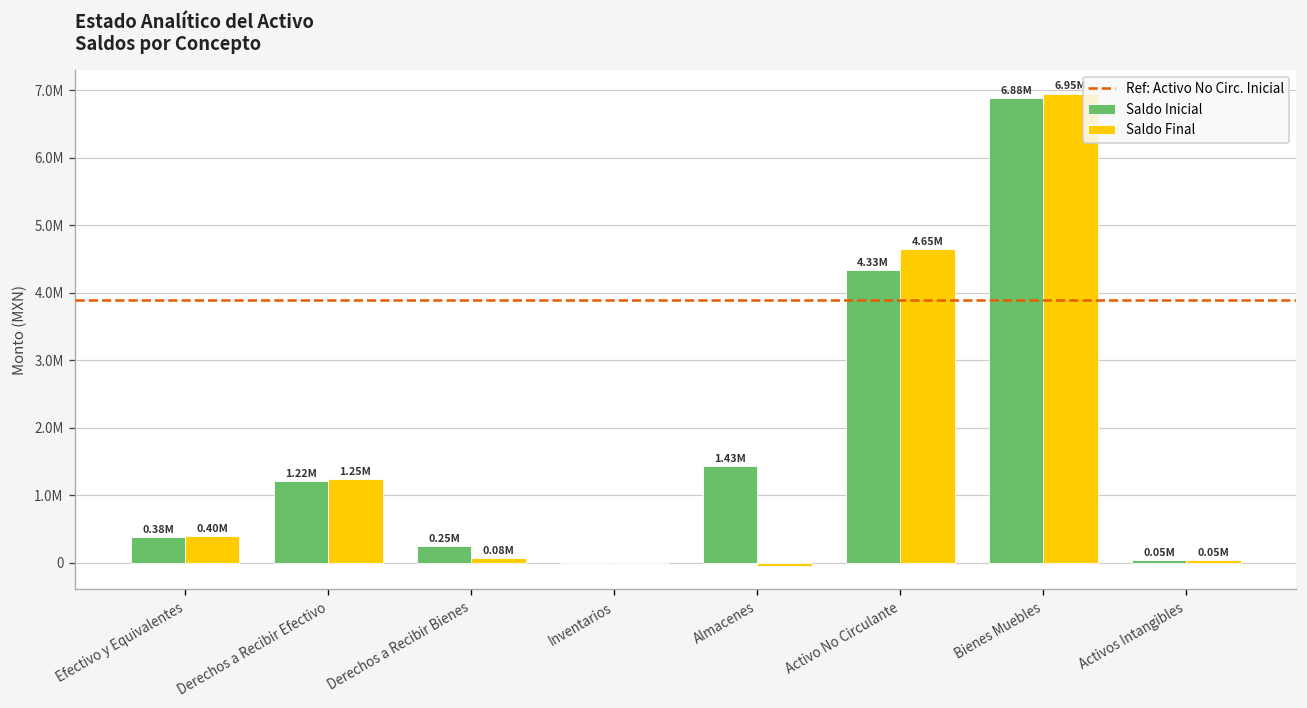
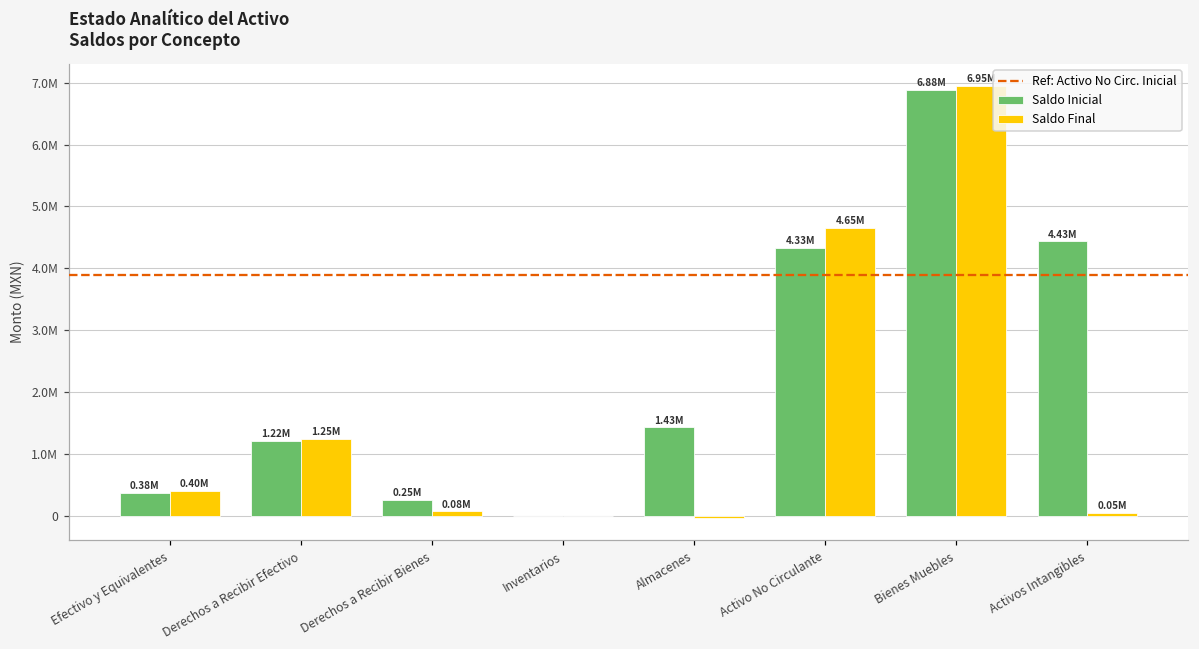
  {
    "Saldo Inicial": {
      "Efectivo y Equivalentes": "0.38M",
      "Derechos a Recibir Efectivo": "1.22M",
      "Derechos a Recibir Bienes": "0.25M",
      "Almacenes": "1.43M",
      "Activo No Circulante": "4.33M",
      "Bienes Muebles": "6.88M",
-     "Activos Intangibles": "0.05M"
+     "Activos Intangibles": "4.43M"
    },
    "Saldo Final": {
      "Efectivo y Equivalentes": "0.40M",
      "Derechos a Recibir Efectivo": "1.25M",
      "Derechos a Recibir Bienes": "0.08M",
      "Activo No Circulante": "4.65M",
      "Activos Intangibles": "0.05M"
    }
  }
